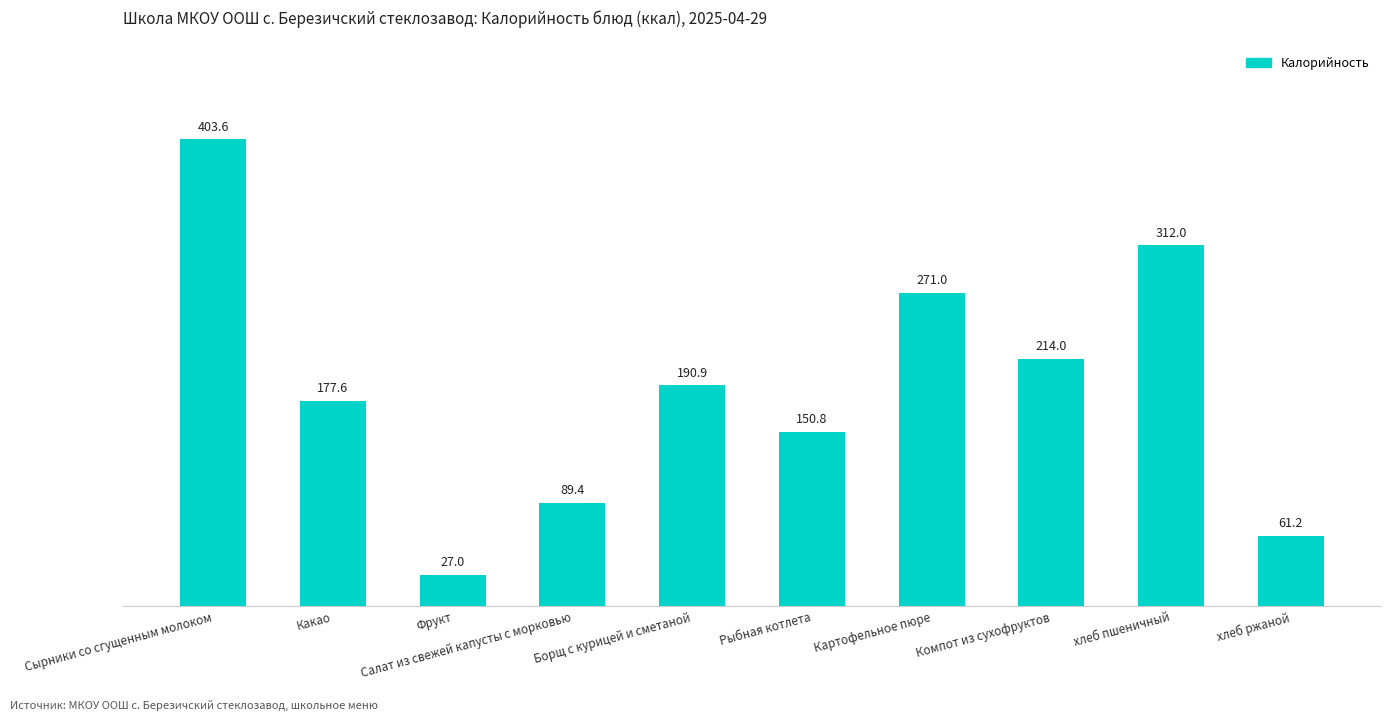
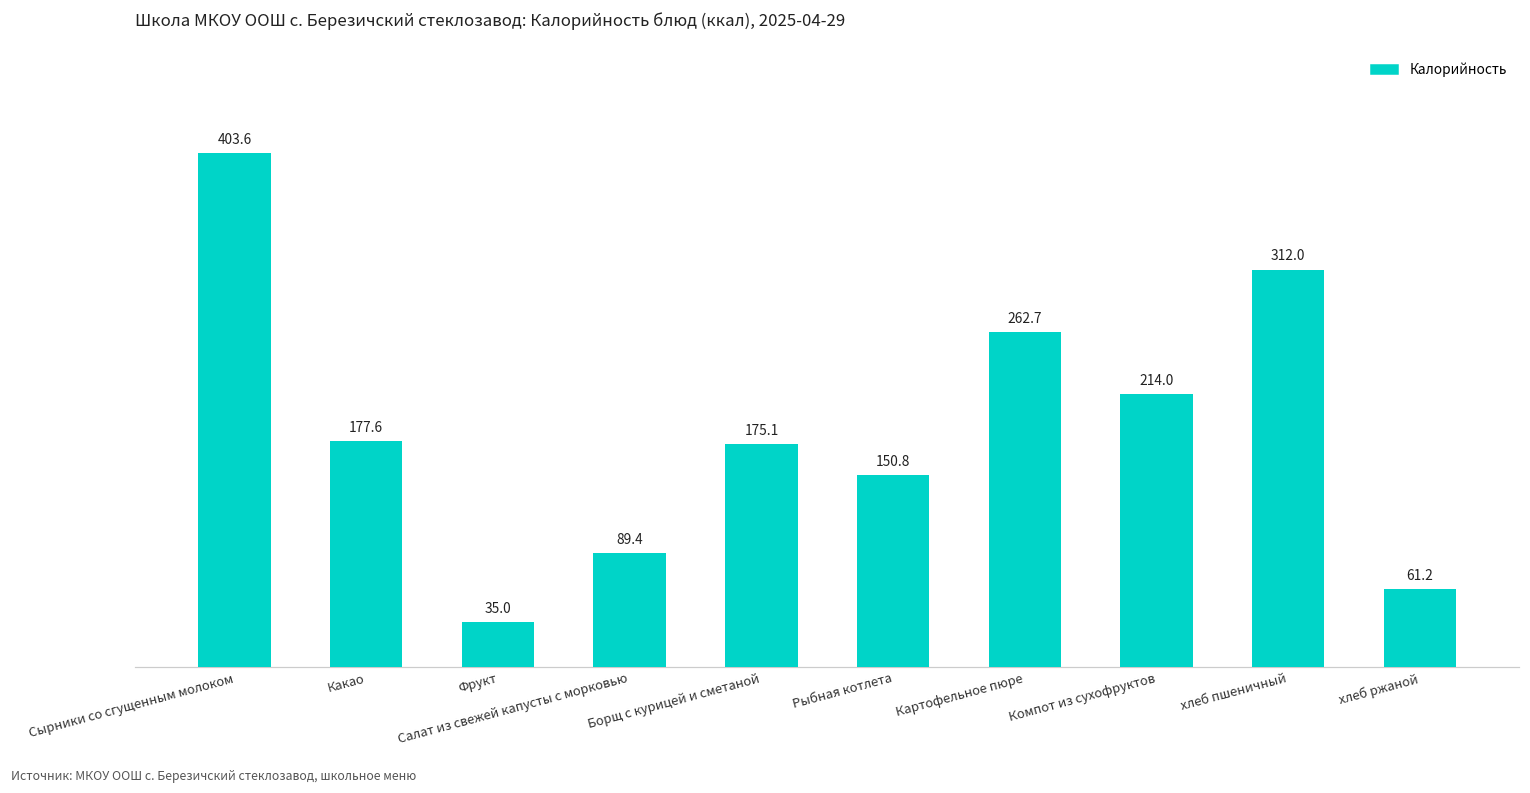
  {
    "Сырники со сгущенным молоком": 403.6,
    "Какао": 177.6,
-   "Фрукт": 27.0,
+   "Фрукт": 35.0,
    "Салат из свежей капусты с морковью": 89.4,
-   "Борщ с курицей и сметаной": 190.9,
+   "Борщ с курицей и сметаной": 175.1,
    "Рыбная котлета": 150.8,
-   "Картофельное пюре": 271.0,
+   "Картофельное пюре": 262.7,
    "Компот из сухофруктов": 214.0,
    "хлеб пшеничный": 312.0,
    "хлеб ржаной": 61.2
  }
